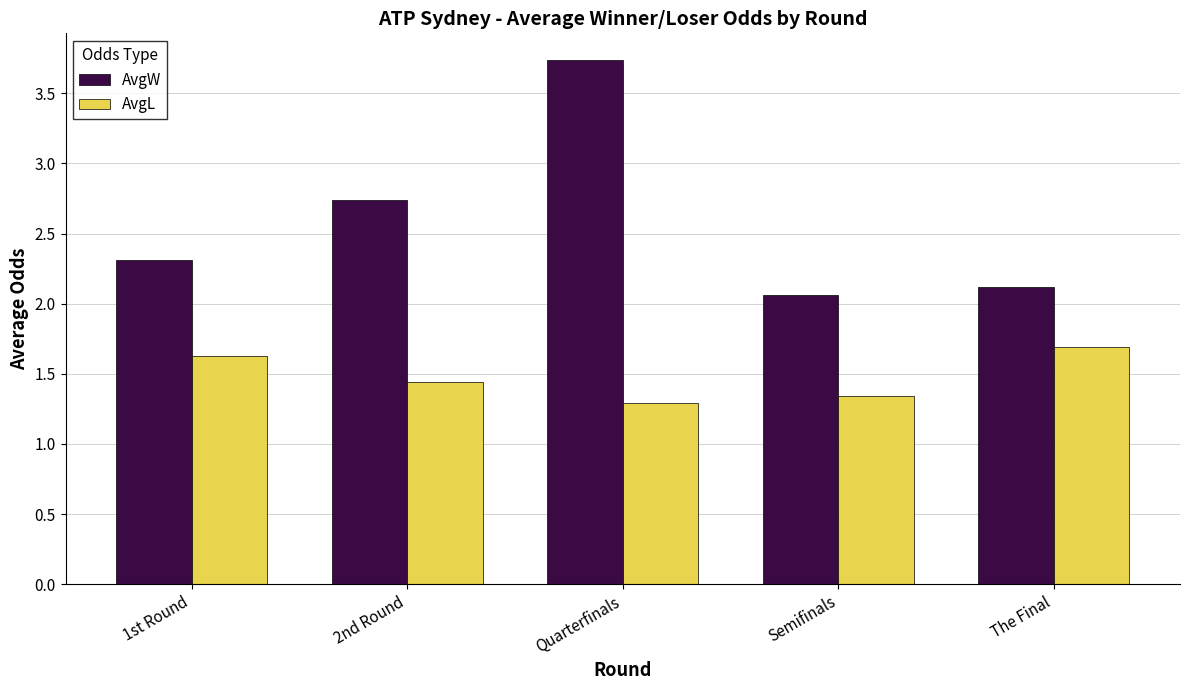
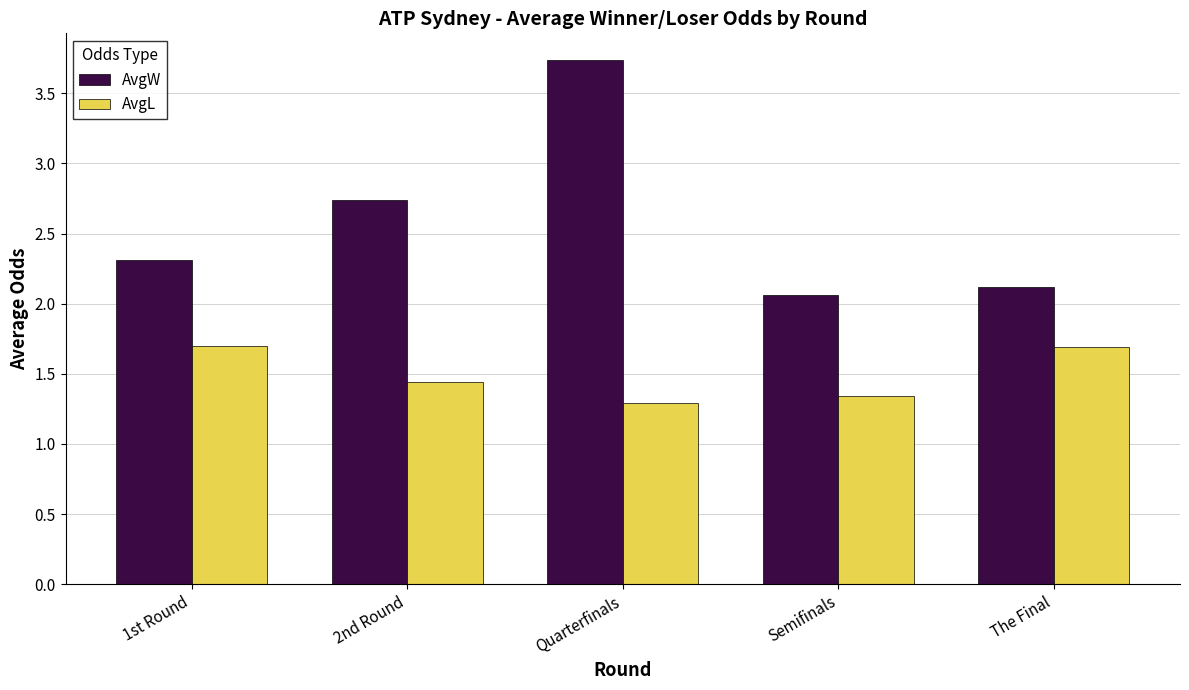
  {
    "AvgW": {
      "1st Round": 2.31,
      "2nd Round": 2.74,
      "Quarterfinals": 3.74,
      "Semifinals": 2.06,
      "The Final": 2.12
    },
    "AvgL": {
-     "1st Round": 1.63,
+     "1st Round": 1.70,
      "2nd Round": 1.44,
      "Quarterfinals": 1.29,
      "Semifinals": 1.34,
      "The Final": 1.69
    }
  }
